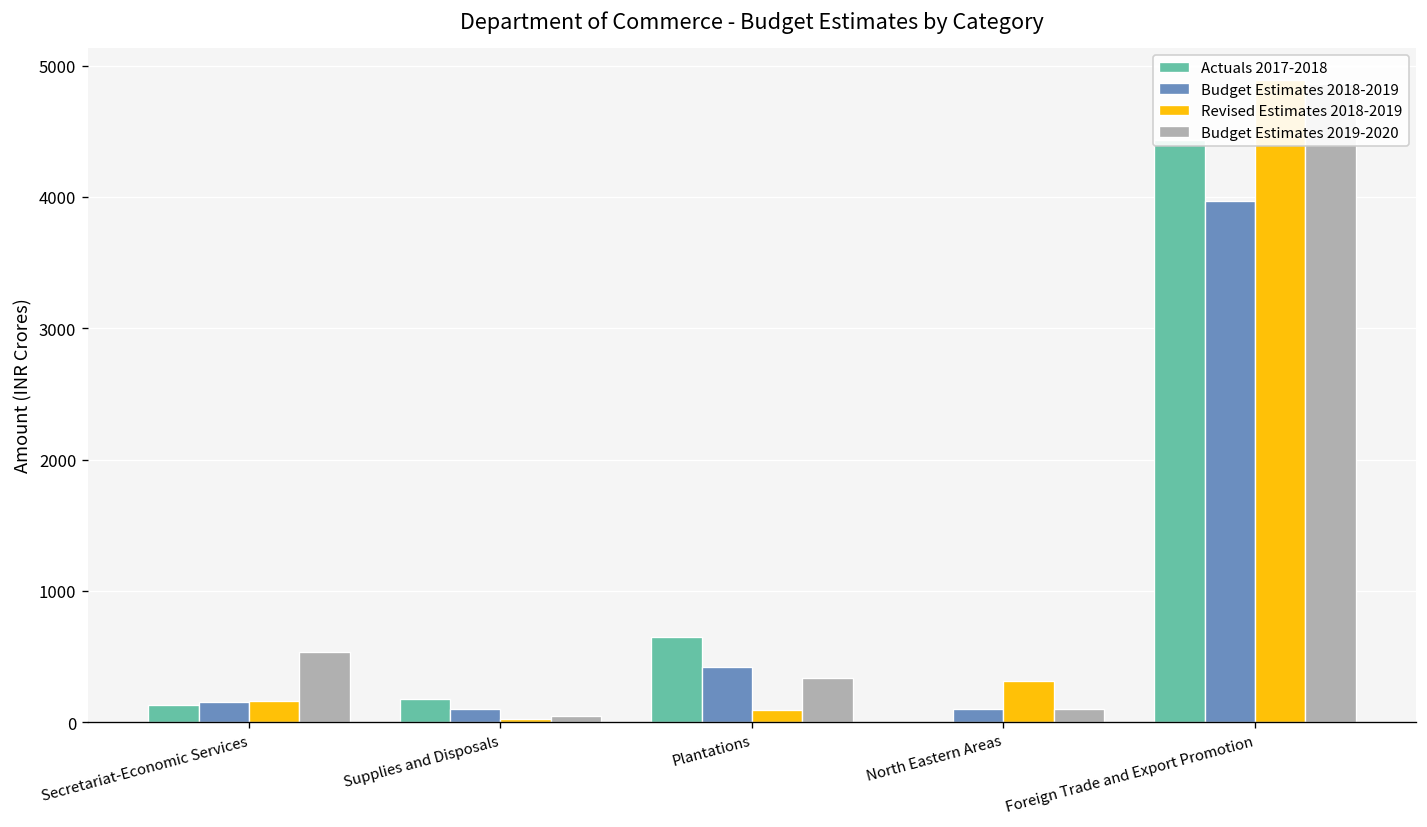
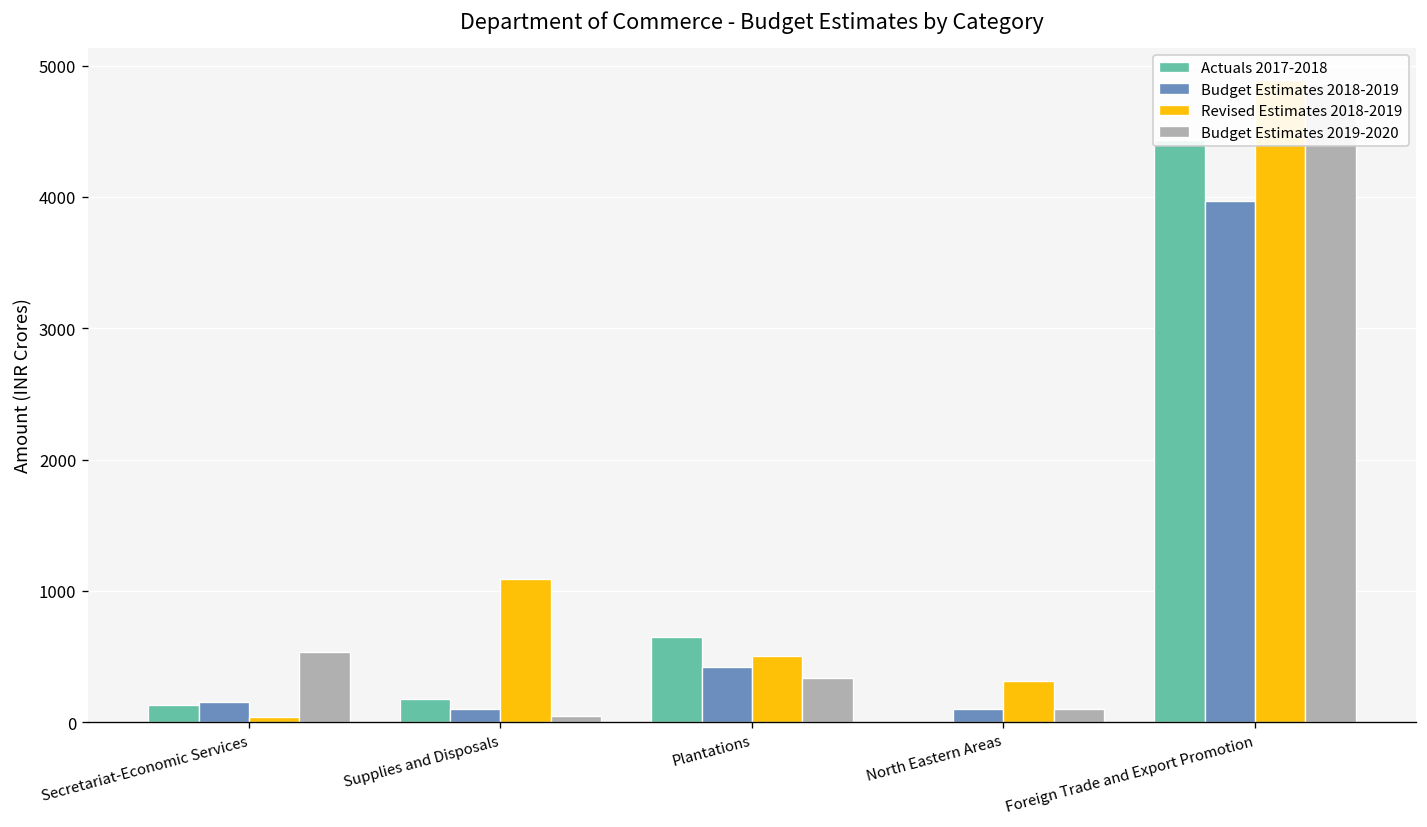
  {
    "Revised Estimates 2018-2019": {
-     "Secretariat-Economic Services": 170,
-     "Supplies and Disposals": 30,
-     "Plantations": 100,
+     "Secretariat-Economic Services": 40,
+     "Supplies and Disposals": 1090,
+     "Plantations": 500,
      "North Eastern Areas": 320
    },
    "Budget Estimates 2019-2020": {
      "Secretariat-Economic Services": 530,
      "Supplies and Disposals": 50,
      "Plantations": 340,
      "North Eastern Areas": 100
    }
  }
